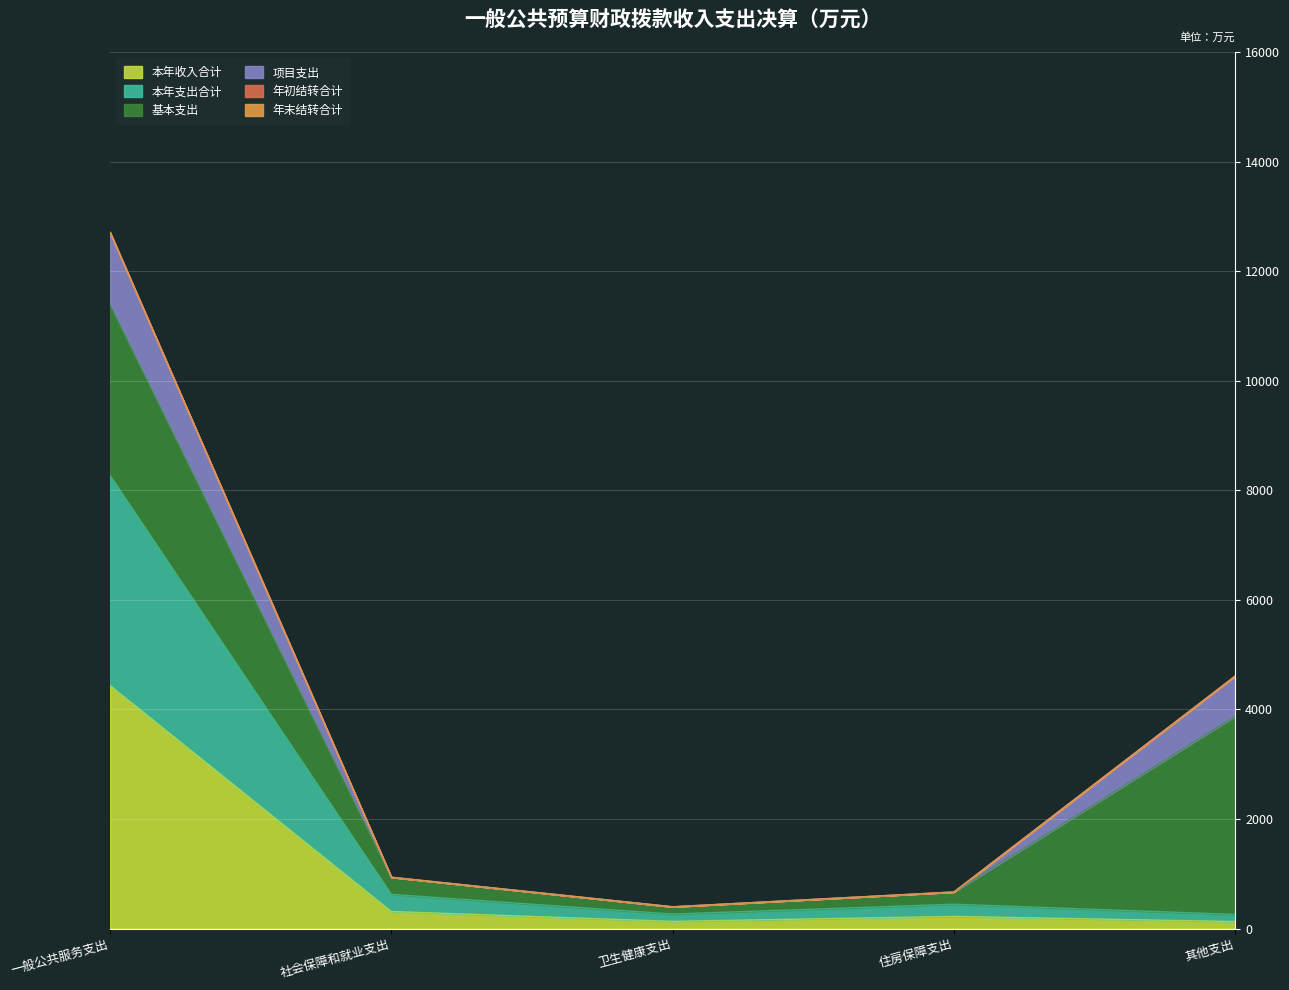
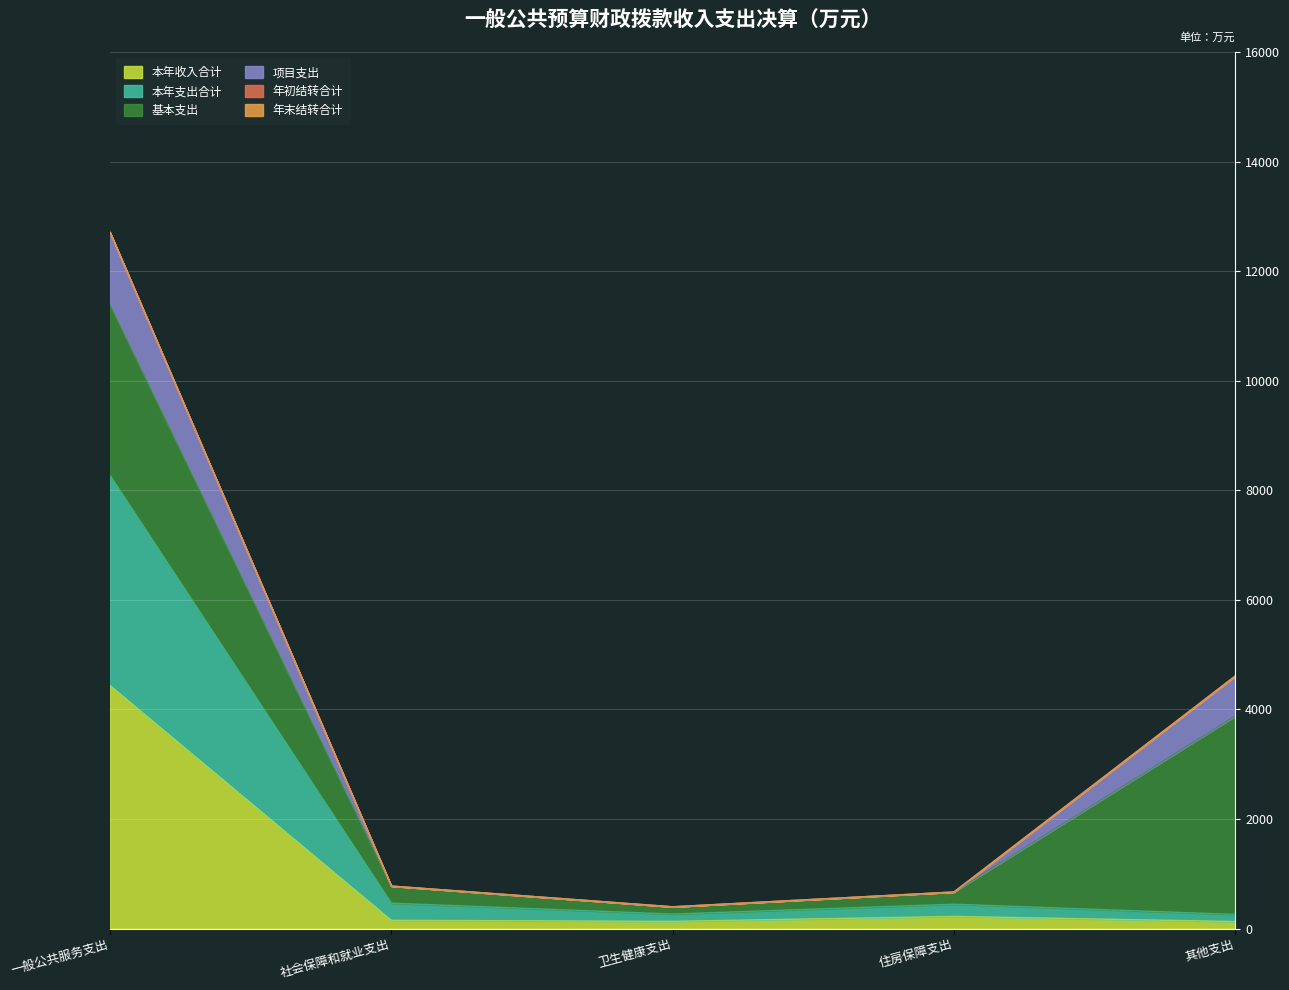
  {
    "本年收入合计": {
      "一般公共服务支出": 4400,
-     "社会保障和就业支出": 300,
+     "社会保障和就业支出": 200,
      "卫生健康支出": 100,
      "住房保障支出": 200,
      "其他支出": 100
    },
    "本年支出合计": {
      "一般公共服务支出": 3800,
      "社会保障和就业支出": 300,
      "卫生健康支出": 100,
      "住房保障支出": 200,
      "其他支出": 100
    },
    "基本支出": {
      "一般公共服务支出": 3100,
      "其他支出": 3600
    }
  }
